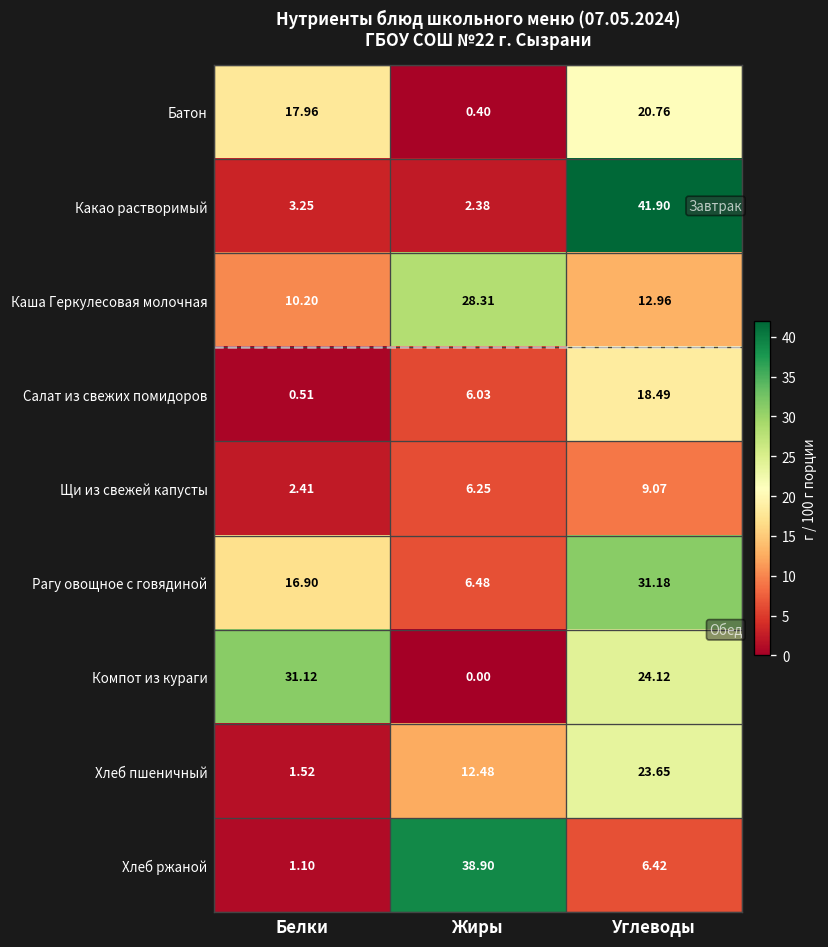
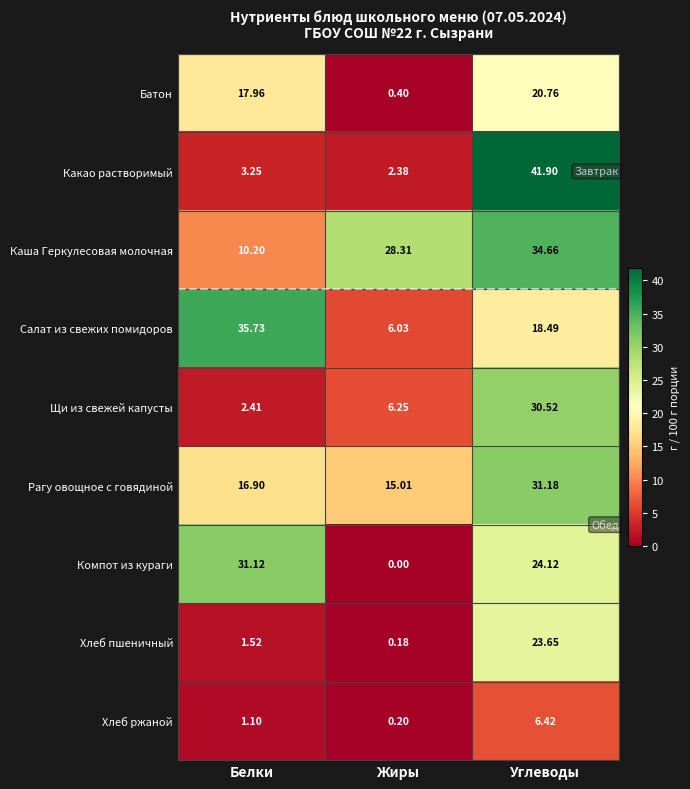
  {
    "Батон": {
      "Белки": 17.96,
      "Жиры": 0.40,
      "Углеводы": 20.76
    },
    "Какао растворимый": {
      "Белки": 3.25,
      "Жиры": 2.38,
      "Углеводы": 41.90
    },
    "Каша Геркулесовая молочная": {
      "Белки": 10.20,
      "Жиры": 28.31,
-     "Углеводы": 12.96
+     "Углеводы": 34.66
    },
    "Салат из свежих помидоров": {
-     "Белки": 0.51,
+     "Белки": 35.73,
      "Жиры": 6.03,
      "Углеводы": 18.49
    },
    "Щи из свежей капусты": {
      "Белки": 2.41,
      "Жиры": 6.25,
-     "Углеводы": 9.07
+     "Углеводы": 30.52
    },
    "Рагу овощное с говядиной": {
      "Белки": 16.90,
-     "Жиры": 6.48,
+     "Жиры": 15.01,
      "Углеводы": 31.18
    },
    "Компот из кураги": {
      "Белки": 31.12,
      "Жиры": 0.00,
      "Углеводы": 24.12
    },
    "Хлеб пшеничный": {
      "Белки": 1.52,
-     "Жиры": 12.48,
+     "Жиры": 0.18,
      "Углеводы": 23.65
    },
    "Хлеб ржаной": {
      "Белки": 1.10,
-     "Жиры": 38.90,
+     "Жиры": 0.20,
      "Углеводы": 6.42
    }
  }
